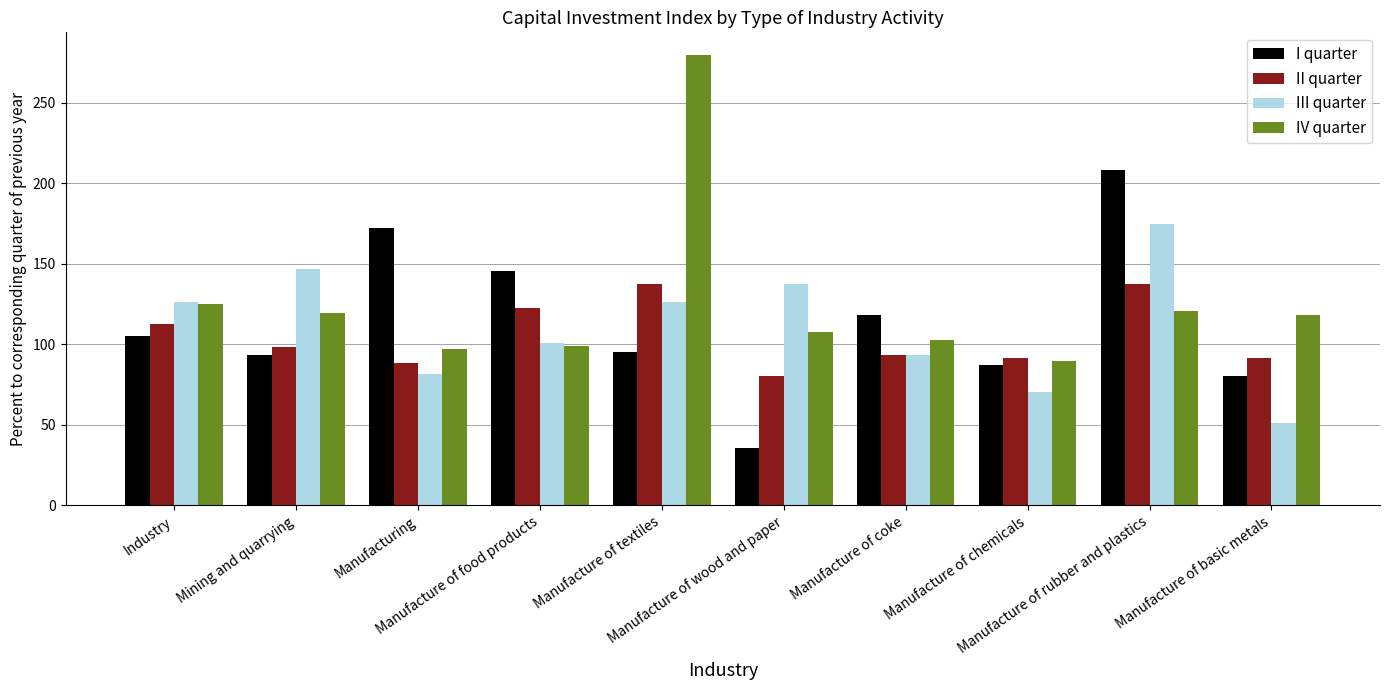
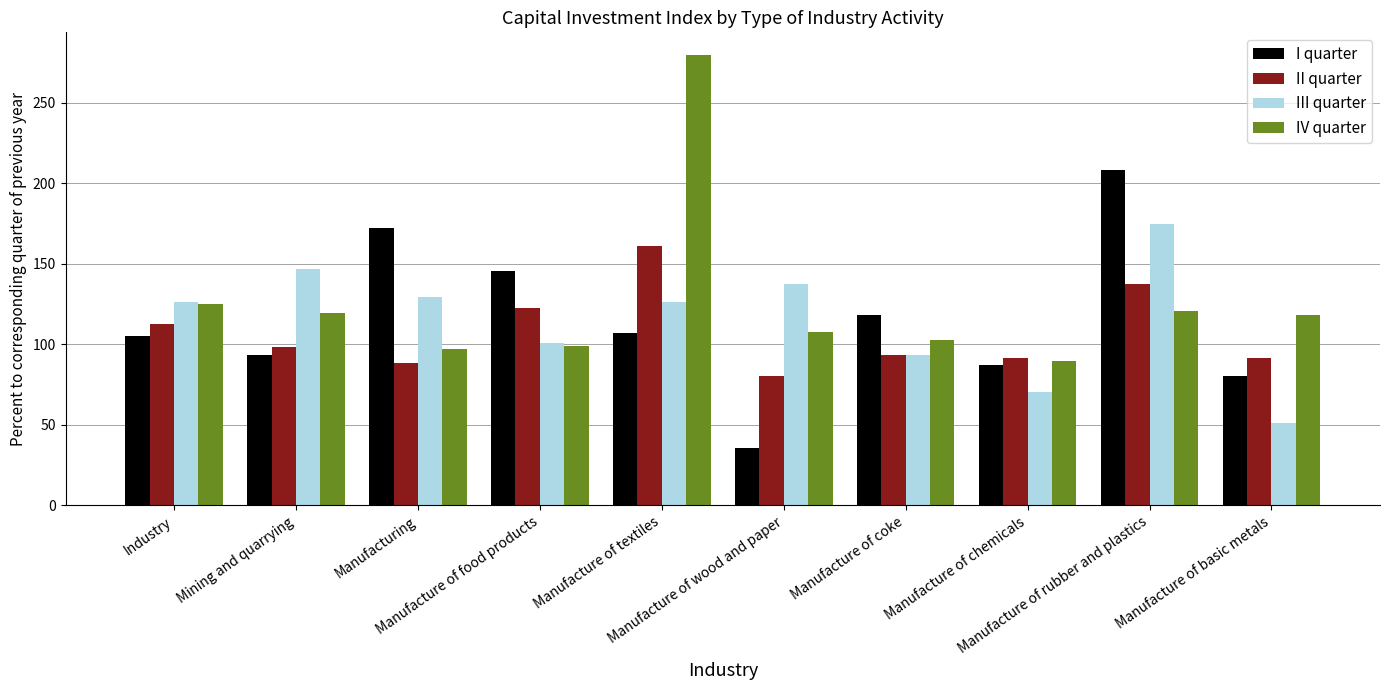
  {
    "I quarter": {
      "Industry": 105,
      "Mining and quarrying": 93,
      "Manufacturing": 172,
      "Manufacture of food products": 146,
-     "Manufacture of textiles": 95,
+     "Manufacture of textiles": 107,
      "Manufacture of wood and paper": 36,
      "Manufacture of coke": 118,
      "Manufacture of chemicals": 87,
      "Manufacture of rubber and plastics": 208,
      "Manufacture of basic metals": 80
    },
    "II quarter": {
      "Industry": 112,
      "Mining and quarrying": 98,
      "Manufacturing": 89,
      "Manufacture of food products": 122,
-     "Manufacture of textiles": 137,
+     "Manufacture of textiles": 161,
      "Manufacture of wood and paper": 80,
      "Manufacture of coke": 93,
      "Manufacture of chemicals": 92,
      "Manufacture of rubber and plastics": 137,
      "Manufacture of basic metals": 91
    },
    "III quarter": {
      "Industry": 126,
      "Mining and quarrying": 147,
-     "Manufacturing": 82,
+     "Manufacturing": 129,
      "Manufacture of food products": 101,
      "Manufacture of textiles": 126,
      "Manufacture of wood and paper": 138,
      "Manufacture of coke": 94,
      "Manufacture of chemicals": 70,
      "Manufacture of rubber and plastics": 175,
      "Manufacture of basic metals": 51
    },
    "IV quarter": {
      "Industry": 125,
      "Mining and quarrying": 119,
      "Manufacturing": 97,
      "Manufacture of food products": 99,
      "Manufacture of textiles": 280,
      "Manufacture of wood and paper": 108,
      "Manufacture of coke": 103,
      "Manufacture of chemicals": 89,
      "Manufacture of rubber and plastics": 121,
      "Manufacture of basic metals": 119
    }
  }
